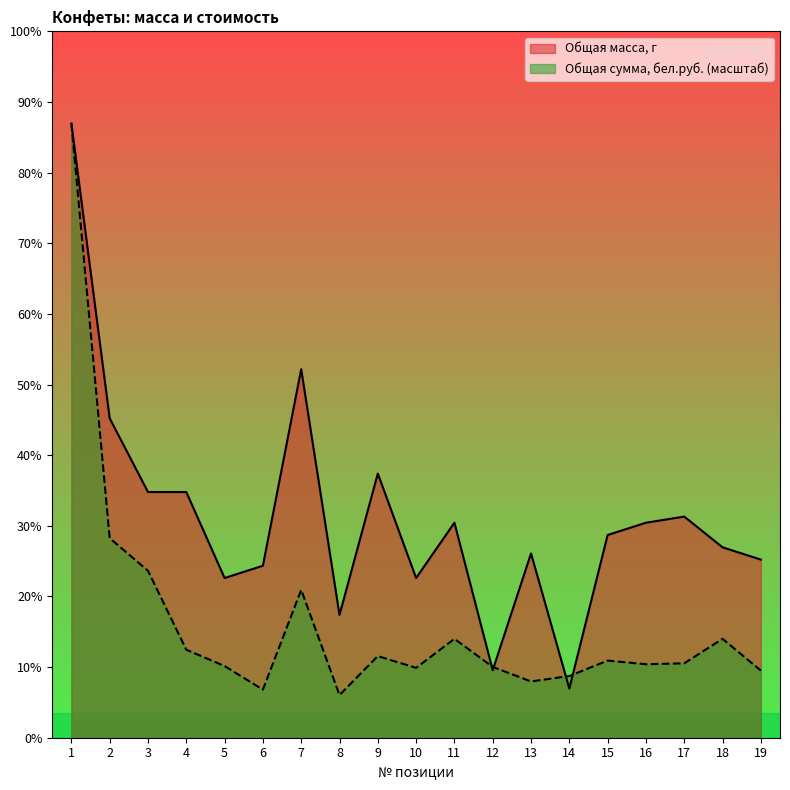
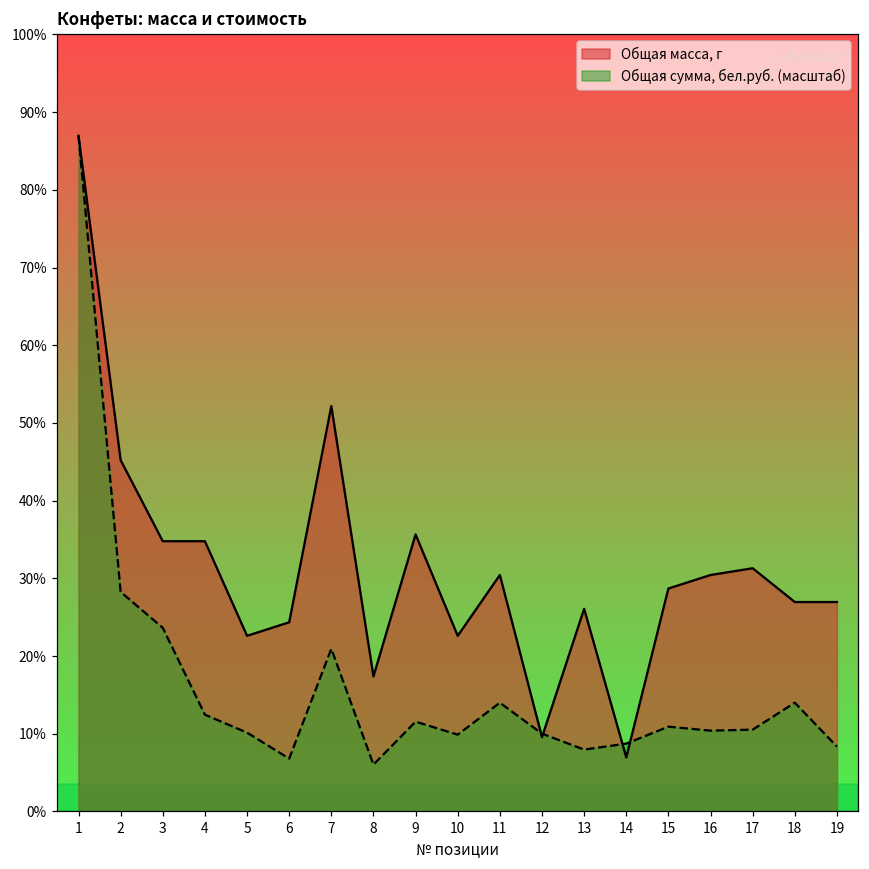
  {
    "Общая масса, г": {
      "2": "45%",
      "3": "35%",
      "4": "35%",
      "5": "23%",
      "6": "24%",
      "7": "52%",
      "8": "17%",
-     "9": "37%",
+     "9": "36%",
      "10": "23%",
      "11": "30%",
      "12": "10%",
      "13": "26%",
      "14": "7%",
      "15": "29%",
      "16": "30%",
      "17": "31%",
      "18": "27%",
-     "19": "25%"
+     "19": "27%"
    },
    "Общая сумма, бел.руб. (масштаб)": {
      "2": "28%",
      "3": "24%",
      "4": "12%",
      "5": "10%",
      "6": "7%",
      "7": "21%",
      "8": "6%",
      "9": "12%",
      "10": "10%",
      "11": "14%",
      "12": "10%",
      "13": "8%",
      "14": "9%",
      "15": "11%",
      "16": "10%",
      "17": "11%",
      "18": "14%",
-     "19": "10%"
+     "19": "8%"
    }
  }
